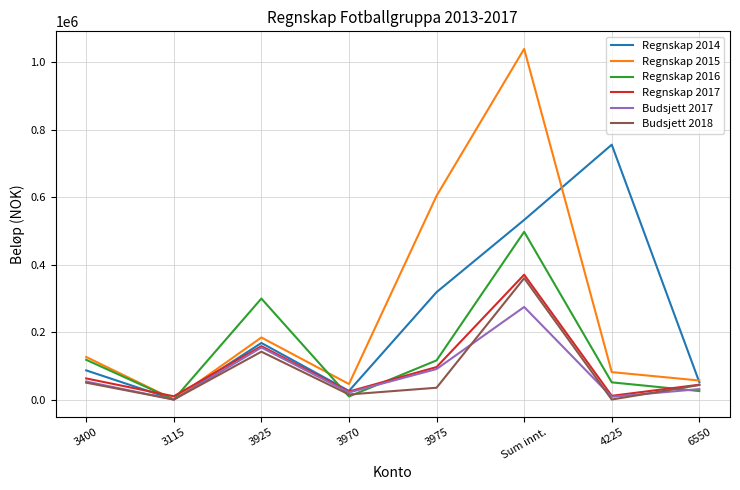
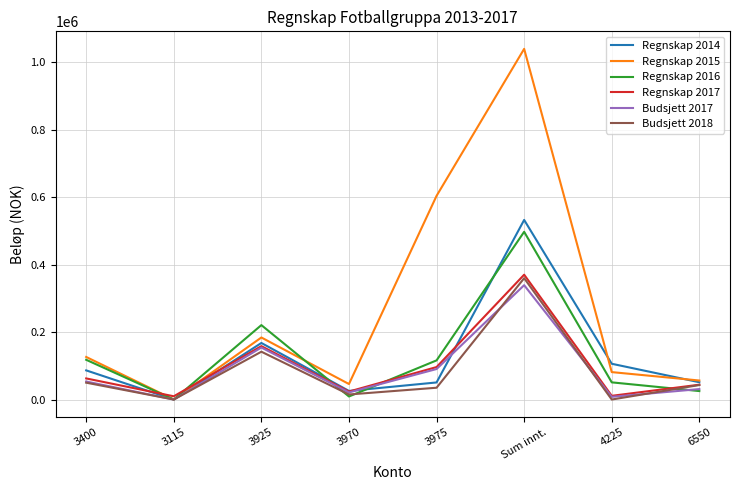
  {
    "Regnskap 2014": {
      "3400": 90000,
      "3925": 170000,
-     "3975": 320000,
+     "3975": 50000,
      "Sum innt.": 530000,
-     "4225": 760000
+     "4225": 110000
    },
    "Regnskap 2015": {
      "3400": 130000,
      "3925": 180000,
      "3970": 50000,
      "3975": 600000,
      "Sum innt.": 1040000,
      "4225": 80000
    },
    "Regnskap 2016": {
      "3400": 120000,
-     "3925": 300000,
+     "3925": 220000,
      "3975": 120000,
      "Sum innt.": 500000,
      "4225": 50000
    },
    "Regnskap 2017": {
      "3400": 60000,
      "3115": 10000,
      "Sum innt.": 370000
    },
    "Budsjett 2017": {
-     "Sum innt.": 270000
+     "Sum innt.": 340000
    },
    "Budsjett 2018": {
      "3925": 140000,
      "3975": 40000,
      "Sum innt.": 360000,
      "4225": 0
    }
  }
